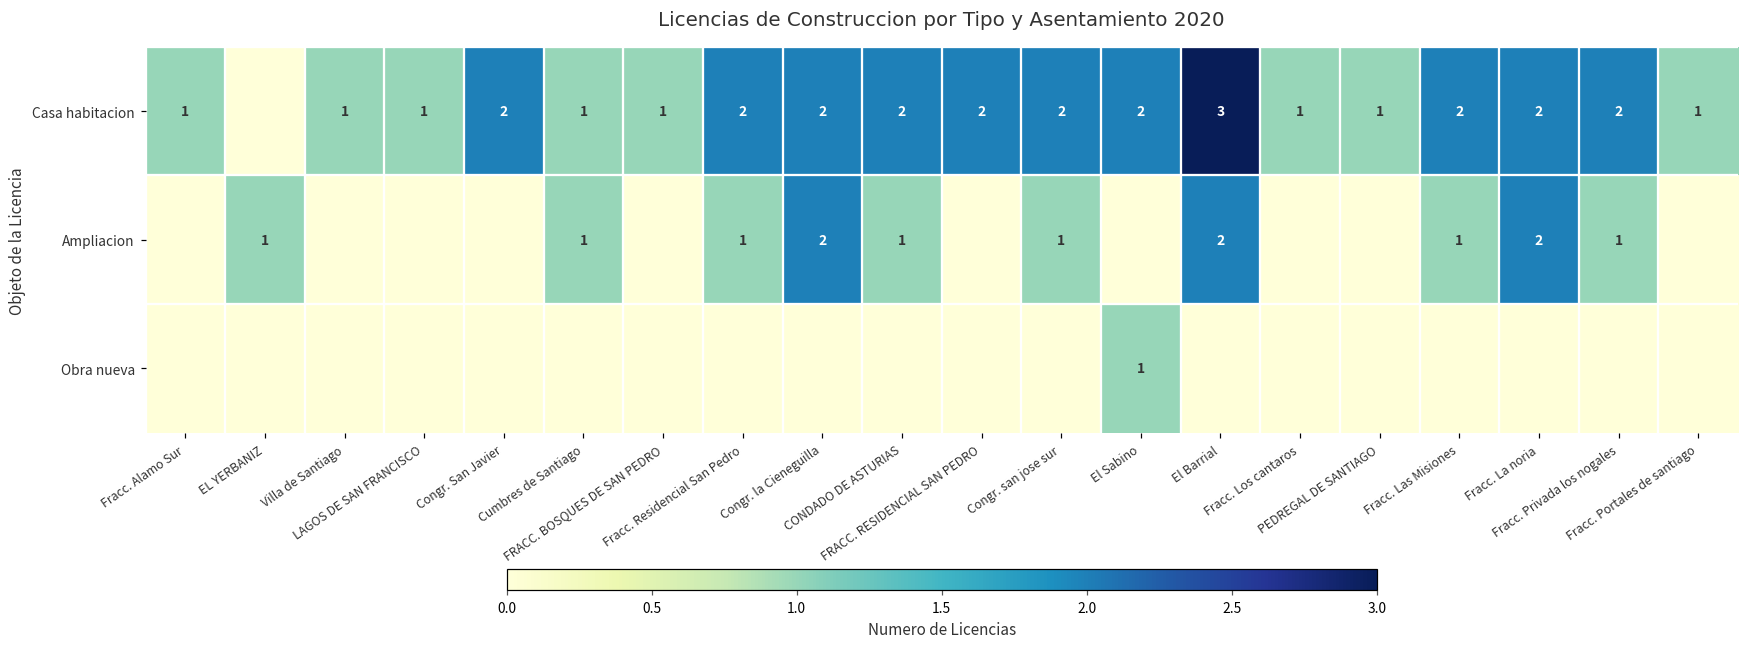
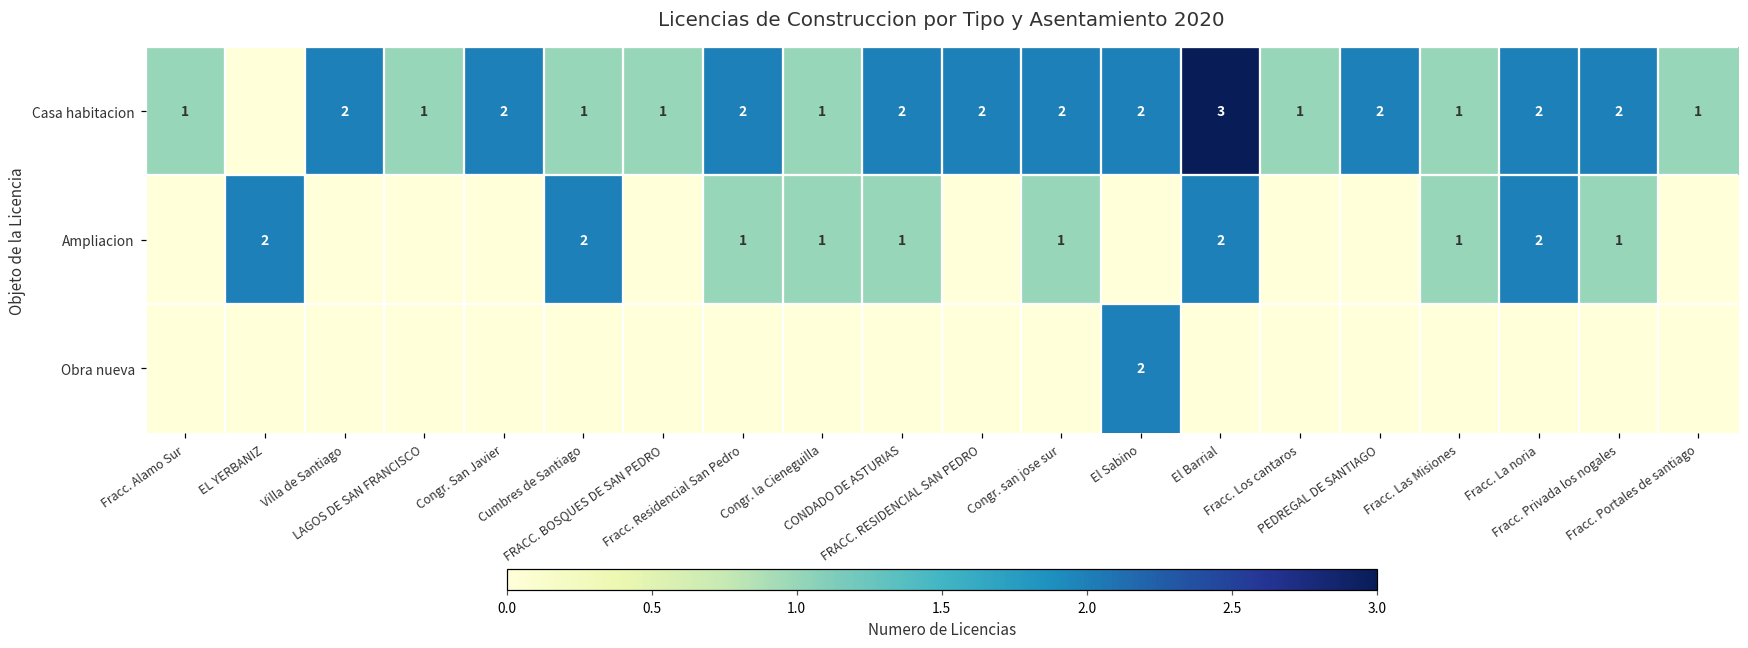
  {
    "Casa habitacion": {
      "Fracc. Alamo Sur": 1,
-     "Villa de Santiago": 1,
+     "Villa de Santiago": 2,
      "LAGOS DE SAN FRANCISCO": 1,
      "Congr. San Javier": 2,
      "Cumbres de Santiago": 1,
      "FRACC. BOSQUES DE SAN PEDRO": 1,
      "Fracc. Residencial San Pedro": 2,
-     "Congr. la Cieneguilla": 2,
+     "Congr. la Cieneguilla": 1,
      "CONDADO DE ASTURIAS": 2,
      "FRACC. RESIDENCIAL SAN PEDRO": 2,
      "Congr. san jose sur": 2,
      "El Sabino": 2,
      "El Barrial": 3,
      "Fracc. Los cantaros": 1,
-     "PEDREGAL DE SANTIAGO": 1,
-     "Fracc. Las Misiones": 2,
+     "PEDREGAL DE SANTIAGO": 2,
+     "Fracc. Las Misiones": 1,
      "Fracc. La noria": 2,
      "Fracc. Privada los nogales": 2,
      "Fracc. Portales de santiago": 1
    },
    "Ampliacion": {
-     "EL YERBANIZ": 1,
-     "Cumbres de Santiago": 1,
+     "EL YERBANIZ": 2,
+     "Cumbres de Santiago": 2,
      "Fracc. Residencial San Pedro": 1,
-     "Congr. la Cieneguilla": 2,
+     "Congr. la Cieneguilla": 1,
      "CONDADO DE ASTURIAS": 1,
      "Congr. san jose sur": 1,
      "El Barrial": 2,
      "Fracc. Las Misiones": 1,
      "Fracc. La noria": 2,
      "Fracc. Privada los nogales": 1
    },
    "Obra nueva": {
-     "El Sabino": 1
+     "El Sabino": 2
    }
  }
